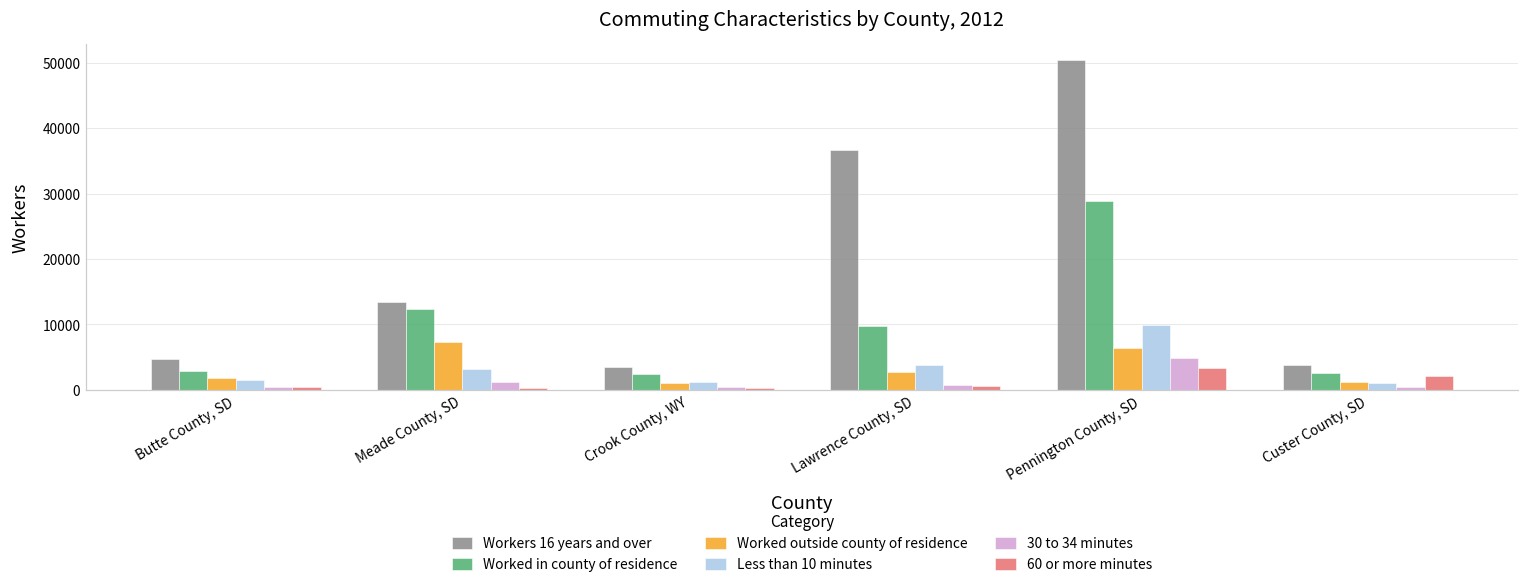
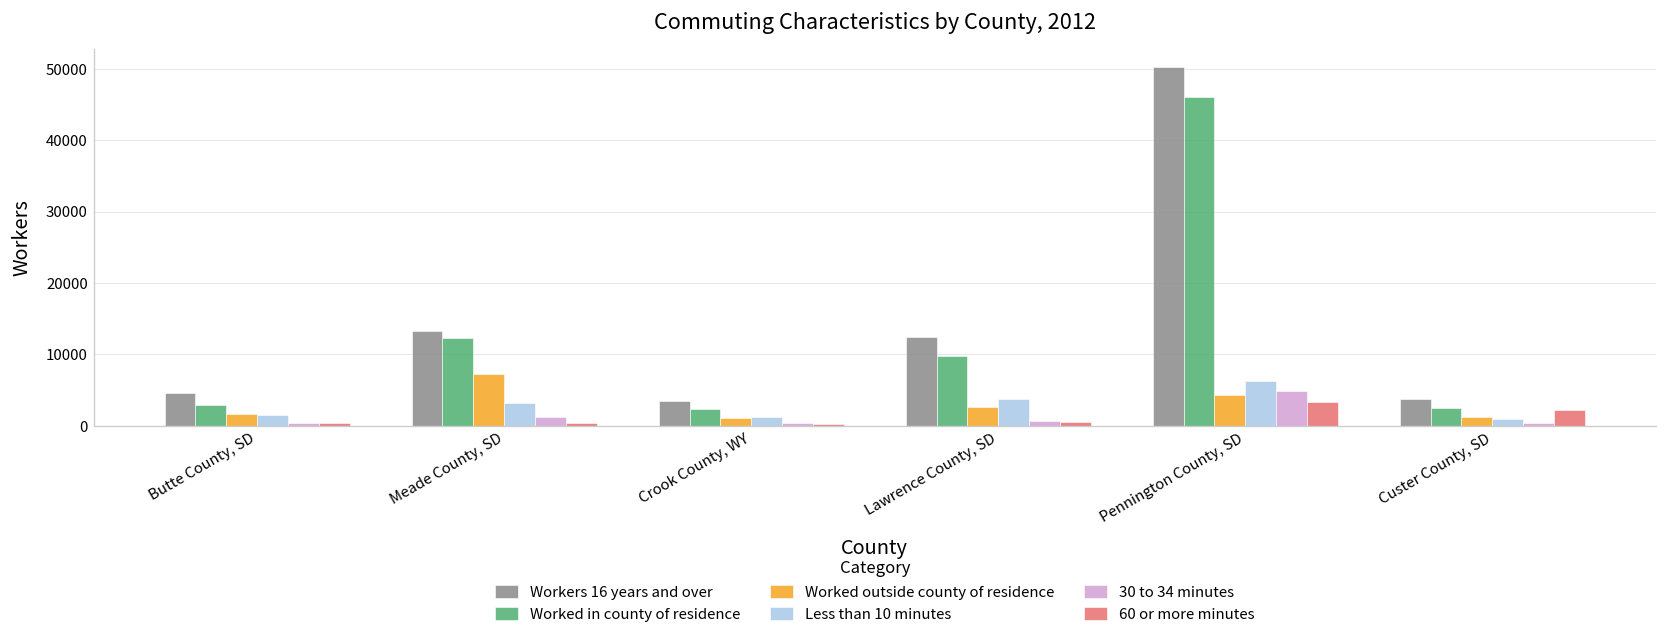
  {
    "Workers 16 years and over": {
      "Butte County, SD": 5000,
      "Meade County, SD": 13000,
      "Crook County, WY": 3000,
-     "Lawrence County, SD": 37000,
+     "Lawrence County, SD": 12000,
      "Pennington County, SD": 50000,
      "Custer County, SD": 4000
    },
    "Worked in county of residence": {
      "Butte County, SD": 3000,
      "Meade County, SD": 12000,
      "Crook County, WY": 2000,
      "Lawrence County, SD": 10000,
-     "Pennington County, SD": 29000,
+     "Pennington County, SD": 46000,
      "Custer County, SD": 2000
    },
    "Worked outside county of residence": {
      "Butte County, SD": 2000,
      "Meade County, SD": 7000,
      "Crook County, WY": 1000,
      "Lawrence County, SD": 3000,
-     "Pennington County, SD": 6000,
+     "Pennington County, SD": 4000,
      "Custer County, SD": 1000
    },
    "Less than 10 minutes": {
      "Butte County, SD": 2000,
      "Meade County, SD": 3000,
      "Crook County, WY": 1000,
      "Lawrence County, SD": 4000,
-     "Pennington County, SD": 10000,
+     "Pennington County, SD": 6000,
      "Custer County, SD": 1000
    },
    "30 to 34 minutes": {
      "Meade County, SD": 1000,
      "Crook County, WY": 0,
      "Lawrence County, SD": 1000,
      "Pennington County, SD": 5000
    },
    "60 or more minutes": {
      "Lawrence County, SD": 1000,
      "Pennington County, SD": 3000,
      "Custer County, SD": 2000
    }
  }
